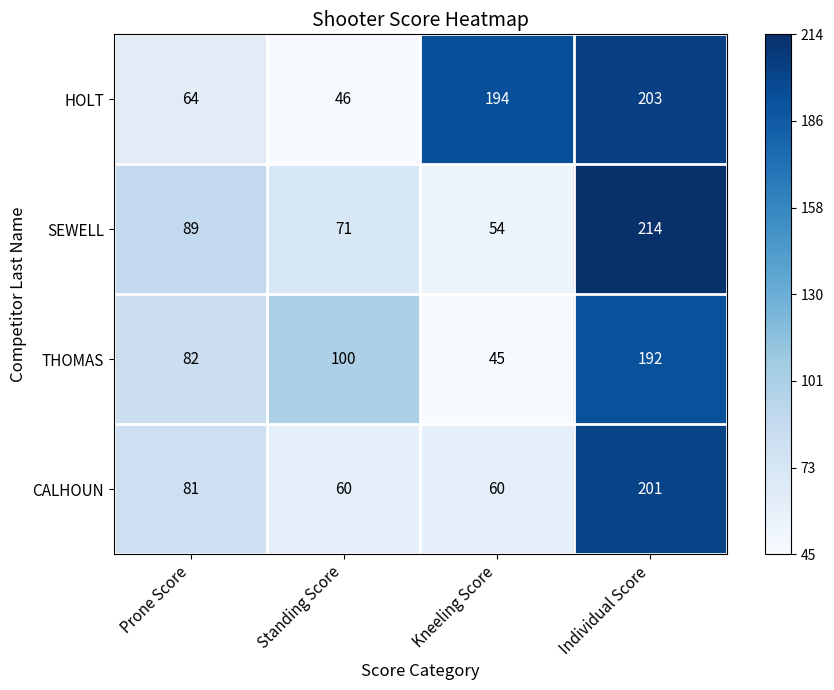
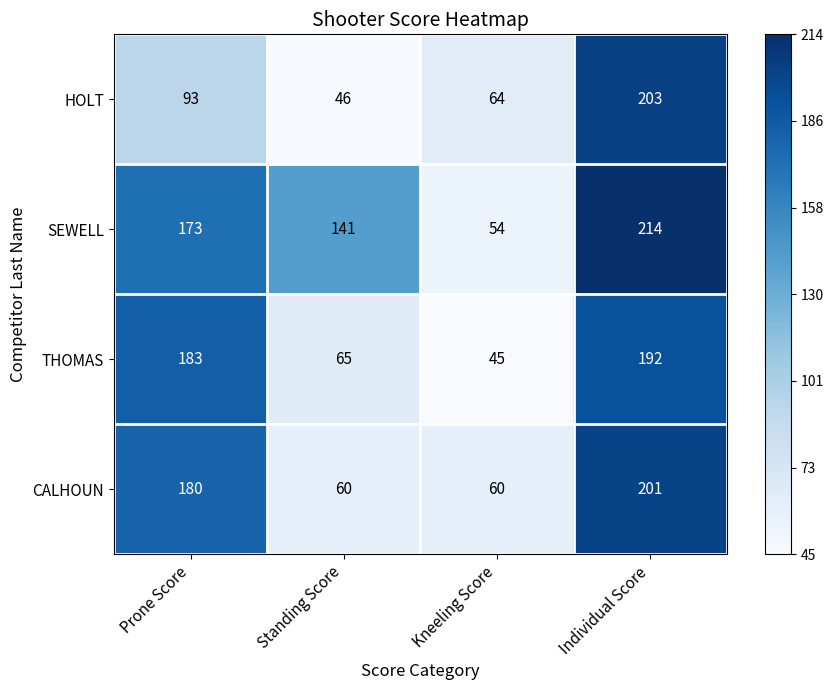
  {
    "HOLT": {
-     "Prone Score": 64,
+     "Prone Score": 93,
      "Standing Score": 46,
-     "Kneeling Score": 194,
+     "Kneeling Score": 64,
      "Individual Score": 203
    },
    "SEWELL": {
-     "Prone Score": 89,
-     "Standing Score": 71,
+     "Prone Score": 173,
+     "Standing Score": 141,
      "Kneeling Score": 54,
      "Individual Score": 214
    },
    "THOMAS": {
-     "Prone Score": 82,
-     "Standing Score": 100,
+     "Prone Score": 183,
+     "Standing Score": 65,
      "Kneeling Score": 45,
      "Individual Score": 192
    },
    "CALHOUN": {
-     "Prone Score": 81,
+     "Prone Score": 180,
      "Standing Score": 60,
      "Kneeling Score": 60,
      "Individual Score": 201
    }
  }
